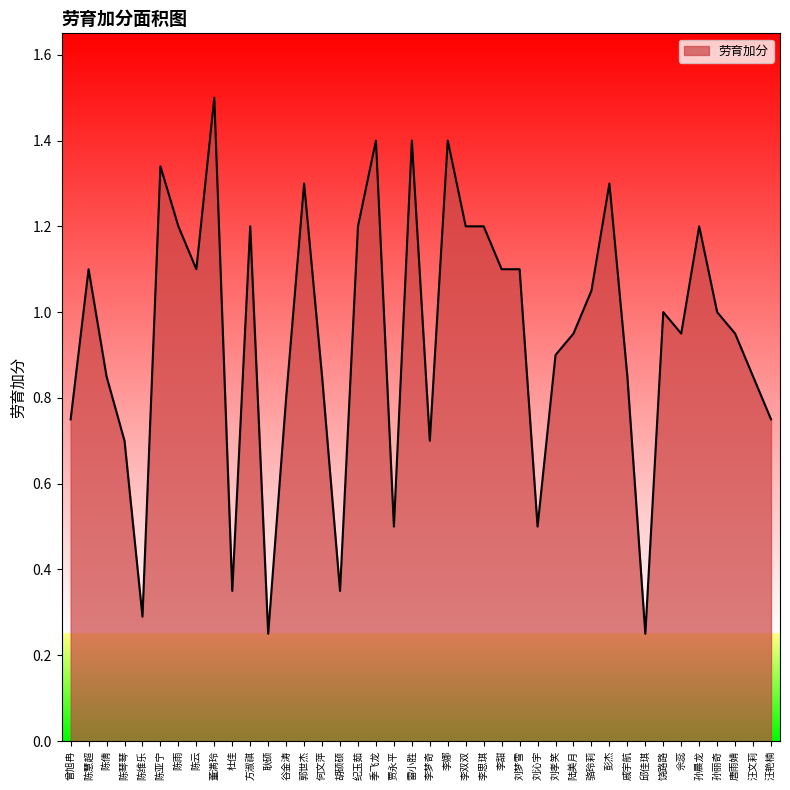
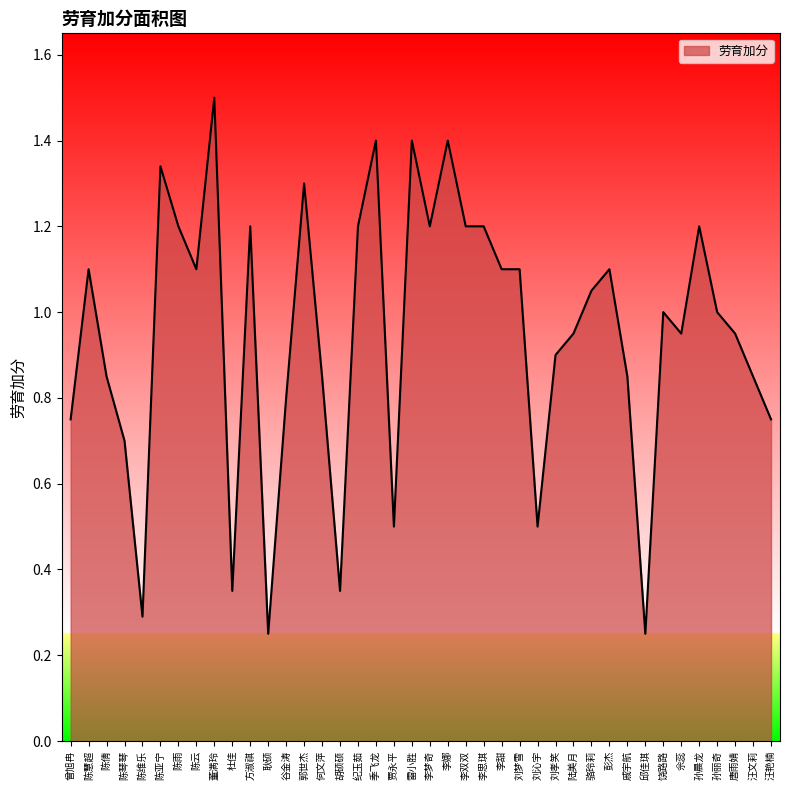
  {
    "曾旭冉": 0.75,
    "陈慧超": 1.1,
    "陈倩": 0.85,
    "陈琴琴": 0.7,
    "陈维乐": 0.29,
    "陈亚宁": 1.34,
    "陈雨": 1.2,
    "陈云": 1.1,
    "董满玲": 1.5,
    "杜佳": 0.35,
    "方淑祺": 1.2,
    "耿硕": 0.25,
    "谷金涛": 0.8,
    "郭世杰": 1.3,
    "何文萍": 0.85,
    "胡硕硕": 0.35,
    "纪玉茹": 1.2,
    "季飞龙": 1.4,
    "贾永平": 0.5,
    "雷小胜": 1.4,
-   "李梦奇": 0.7,
+   "李梦奇": 1.2,
    "李娜": 1.4,
    "李双双": 1.2,
    "李思琪": 1.2,
    "李甜": 1.1,
    "刘梦雪": 1.1,
    "刘沁宇": 0.5,
    "刘孝笑": 0.9,
    "陆美月": 0.95,
    "骆玲莉": 1.05,
-   "彭杰": 1.3,
+   "彭杰": 1.1,
    "戚宇航": 0.85,
    "邱佳琪": 0.25,
    "饶路路": 1.0,
    "佘蕊": 0.95,
    "孙晨龙": 1.2,
    "孙丽奇": 1.0,
    "唐雨婧": 0.95,
    "汪文莉": 0.85,
    "汪艳楠": 0.75
  }
